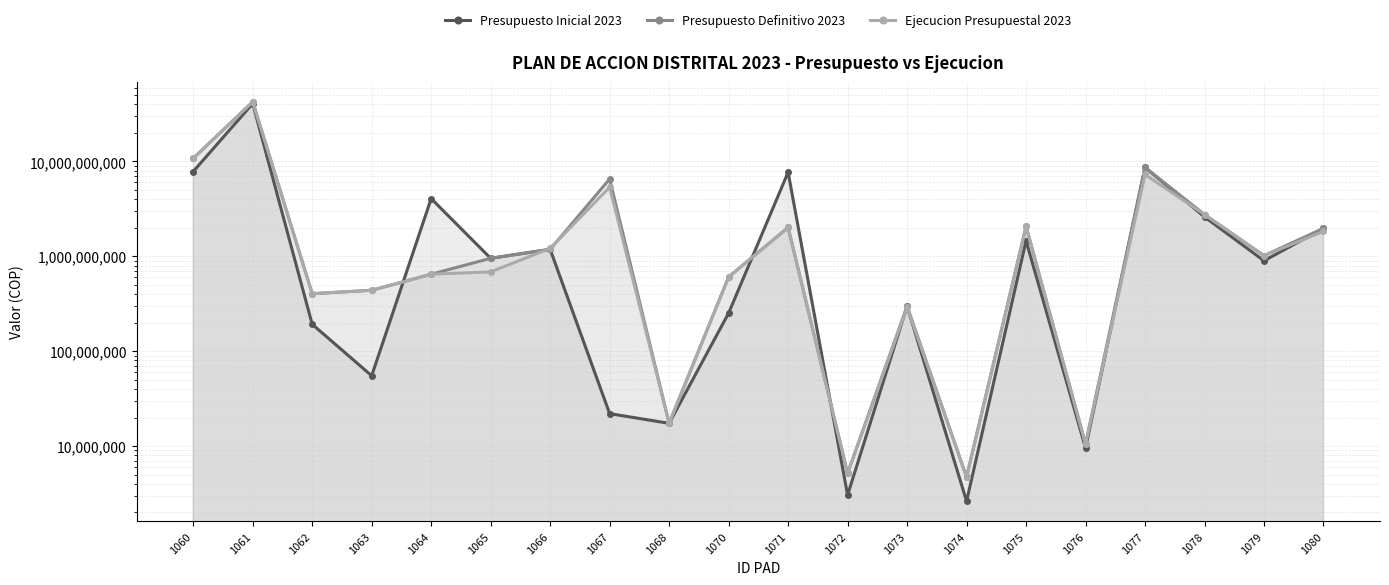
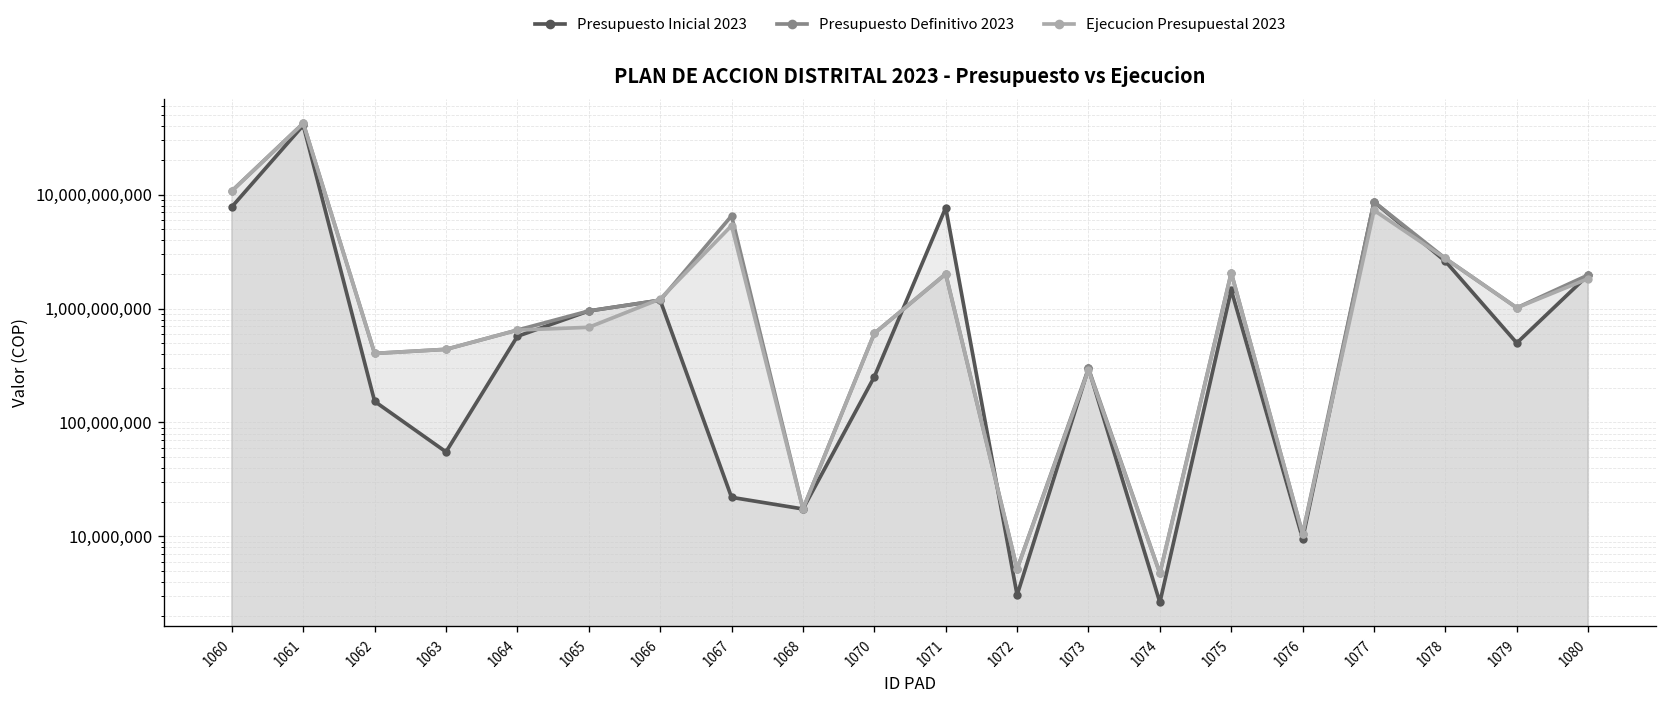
  {
    "Presupuesto Inicial 2023": {
      "1060": "8,000,000,000",
-     "1062": "190,000,000",
+     "1062": "150,000,000",
      "1063": "60,000,000",
-     "1064": "4,100,000,000",
+     "1064": "600,000,000",
      "1067": "22,000,000",
      "1070": "250,000,000",
      "1071": "8,000,000,000",
      "1072": "3,100,000",
      "1074": "2,600,000",
      "1075": "1,500,000,000",
      "1076": "10,000,000",
-     "1079": "900,000,000"
+     "1079": "500,000,000"
    }
  }
